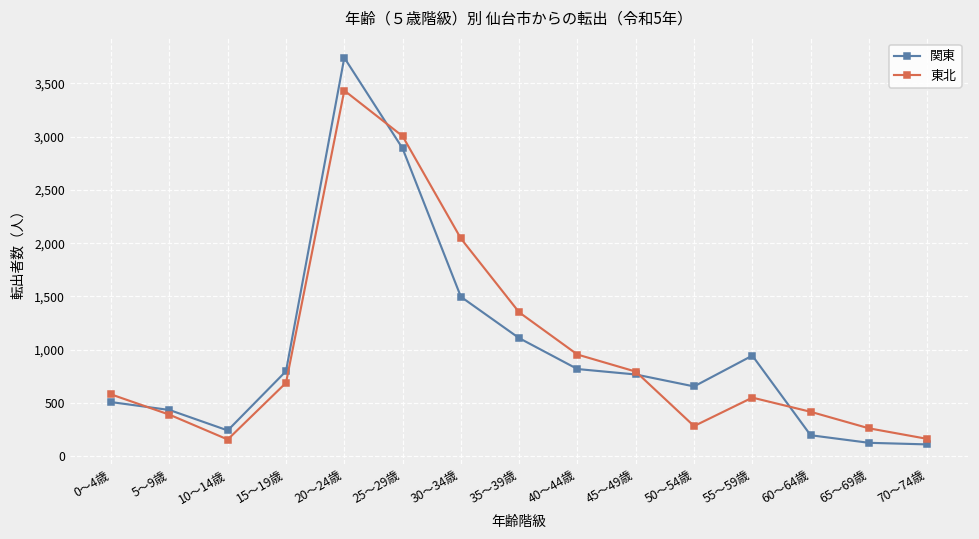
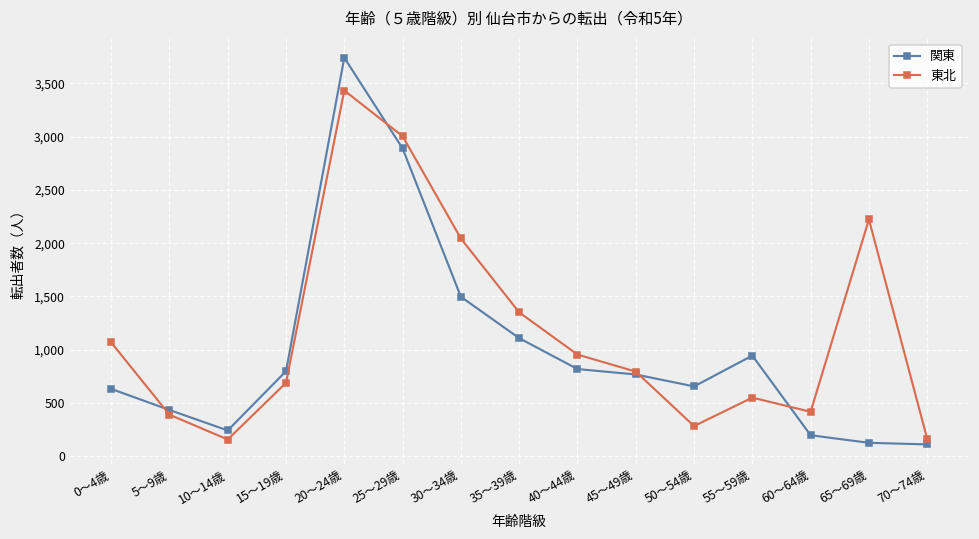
  {
    "関東": {
-     "0～4歳": "500",
+     "0～4歳": "600",
      "5～9歳": "400",
      "10～14歳": "200",
      "15～19歳": "800",
      "20～24歳": "3,700",
      "25～29歳": "2,900",
      "30～34歳": "1,500",
      "35～39歳": "1,100",
      "40～44歳": "800",
      "45～49歳": "800",
      "50～54歳": "700",
      "55～59歳": "900",
      "60～64歳": "200",
      "65～69歳": "100",
      "70～74歳": "100"
    },
    "東北": {
-     "0～4歳": "600",
+     "0～4歳": "1,100",
      "5～9歳": "400",
      "10～14歳": "200",
      "15～19歳": "700",
      "20～24歳": "3,400",
      "25～29歳": "3,000",
      "30～34歳": "2,000",
      "35～39歳": "1,400",
      "40～44歳": "1,000",
      "45～49歳": "800",
      "50～54歳": "300",
      "55～59歳": "600",
      "60～64歳": "400",
-     "65～69歳": "300",
+     "65～69歳": "2,200",
      "70～74歳": "200"
    }
  }
